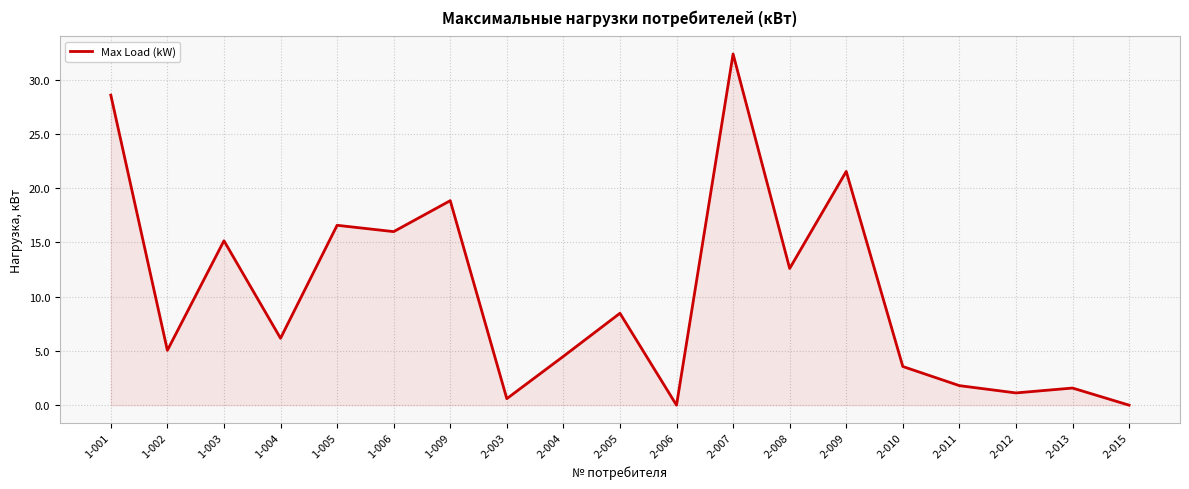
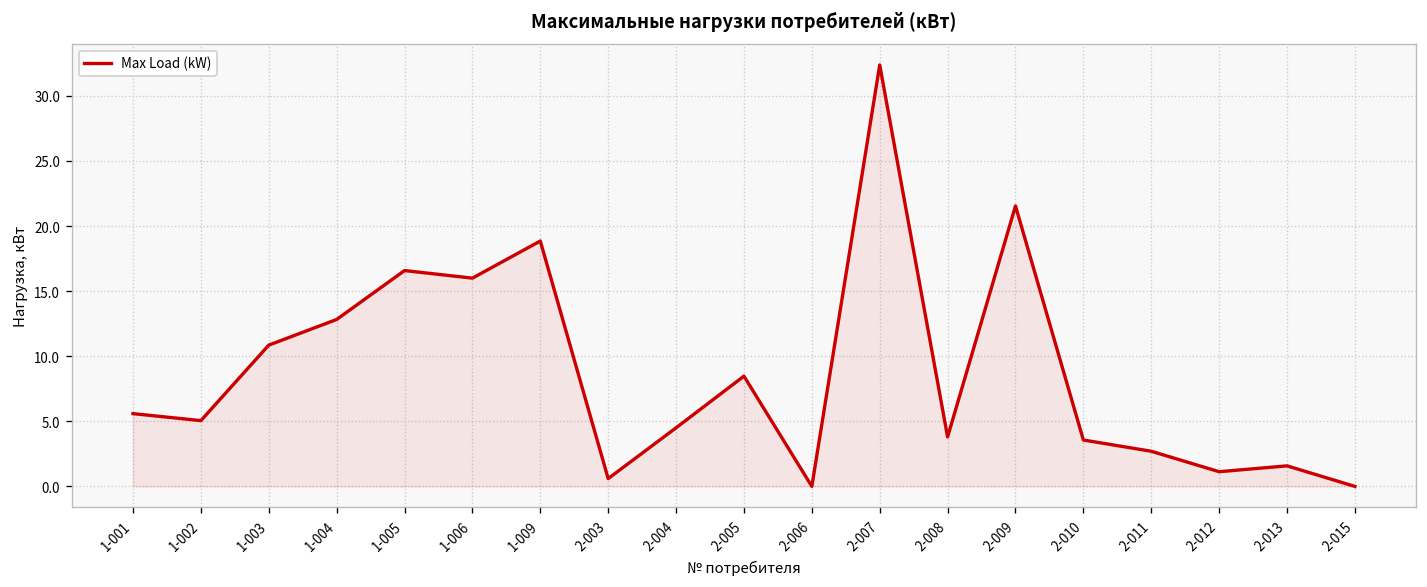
  {
-   "1-001": 28.6,
+   "1-001": 5.6,
    "1-002": 5.1,
-   "1-003": 15.2,
-   "1-004": 6.2,
+   "1-003": 10.9,
+   "1-004": 12.8,
    "1-005": 16.6,
    "1-006": 16.0,
    "1-009": 18.9,
    "2-003": 0.6,
    "2-004": 4.5,
    "2-005": 8.5,
    "2-006": 0.0,
    "2-007": 32.4,
-   "2-008": 12.6,
+   "2-008": 3.8,
    "2-009": 21.5,
    "2-010": 3.6,
-   "2-011": 1.8,
+   "2-011": 2.7,
    "2-012": 1.1,
    "2-013": 1.6,
    "2-015": 0.0
  }
